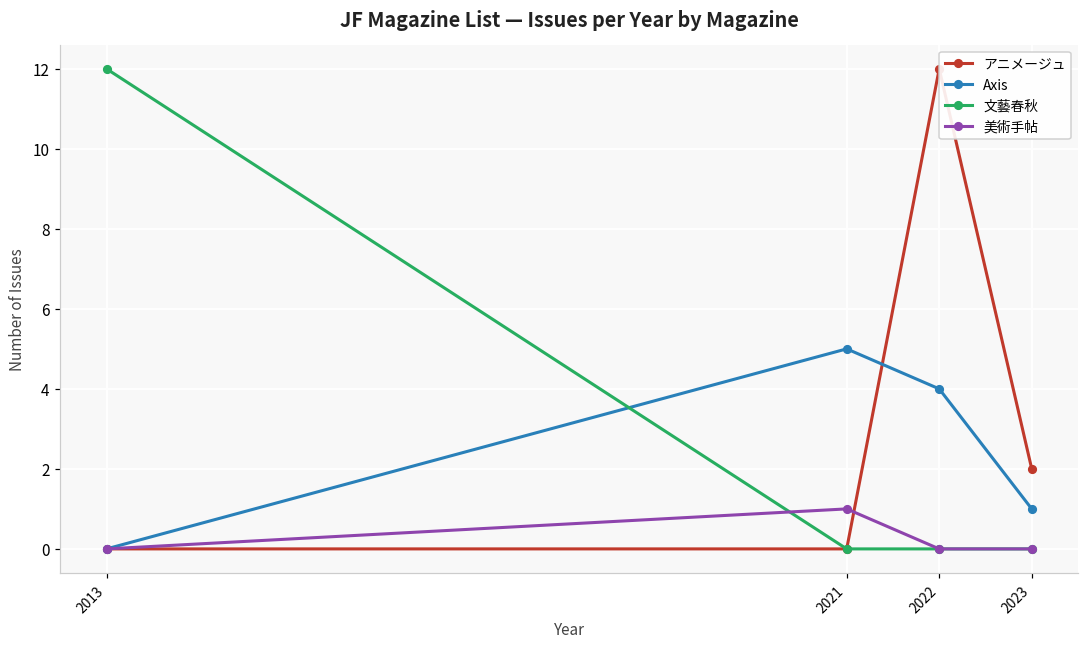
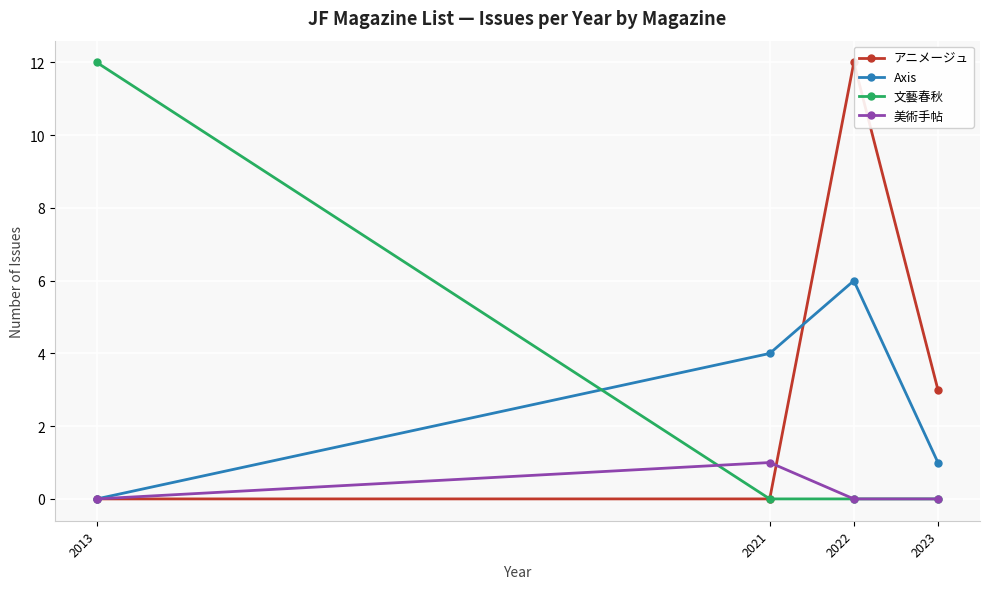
  {
    "アニメージュ": {
-     "2023": 2
+     "2023": 3
    },
    "Axis": {
-     "2021": 5,
-     "2022": 4,
+     "2021": 4,
+     "2022": 6,
      "2023": 1
    },
    "文藝春秋": {
      "2013": 12
    },
    "美術手帖": {
      "2021": 1
    }
  }
